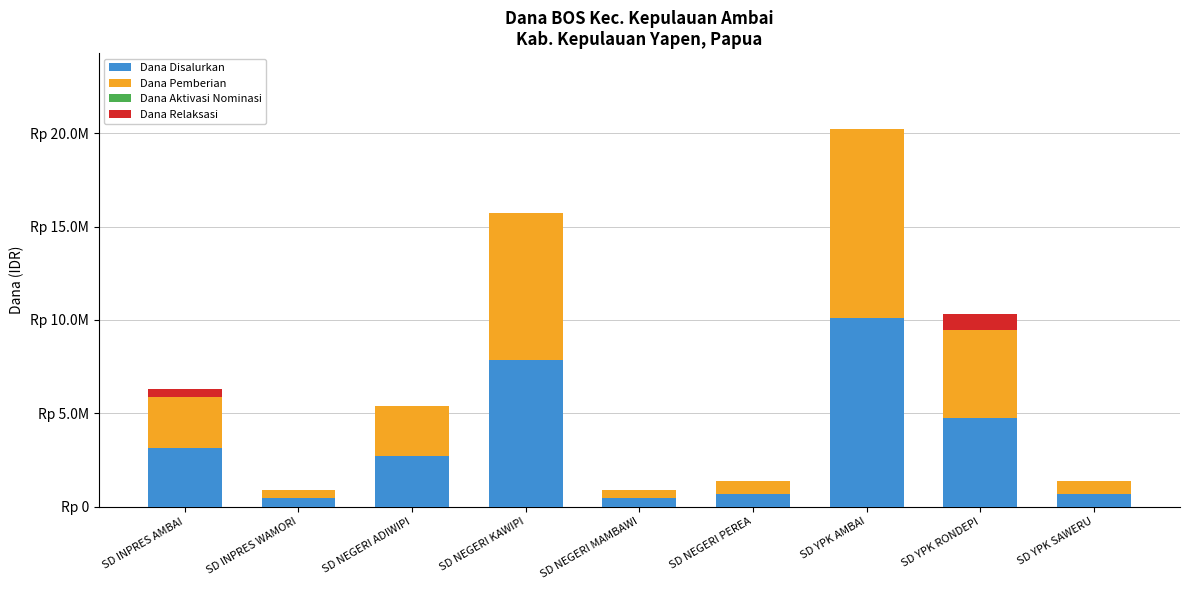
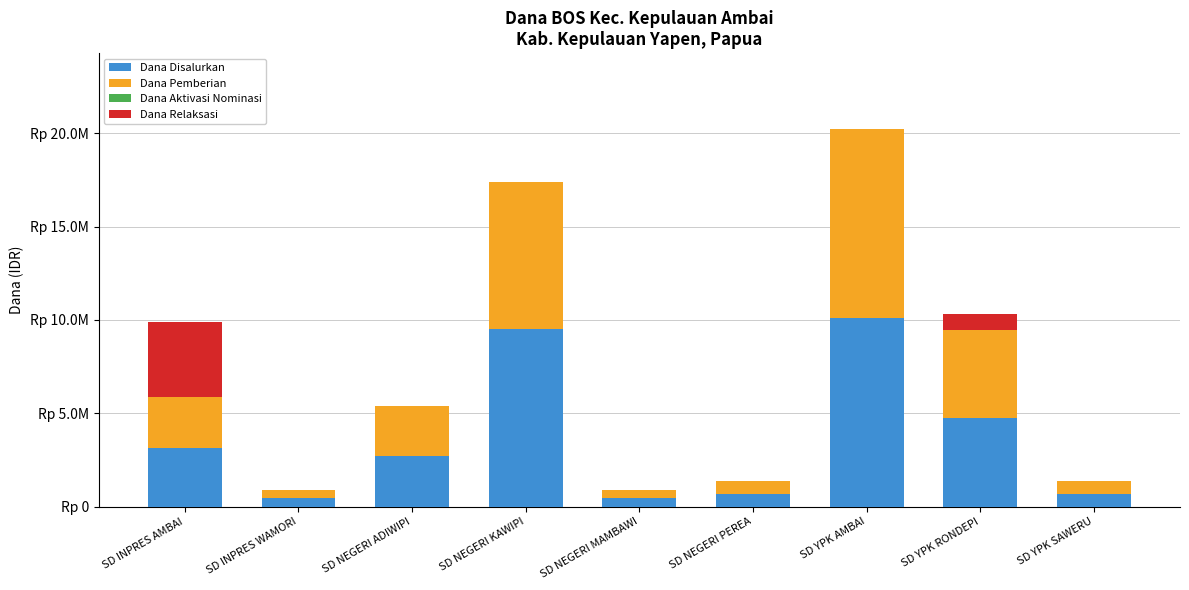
  {
    "Dana Disalurkan": {
      "SD INPRES AMBAI": "Rp 3200000",
      "SD INPRES WAMORI": "Rp 500000",
      "SD NEGERI ADIWIPI": "Rp 2700000",
-     "SD NEGERI KAWIPI": "Rp 7900000",
+     "SD NEGERI KAWIPI": "Rp 9500000",
      "SD NEGERI MAMBAWI": "Rp 500000",
      "SD NEGERI PEREA": "Rp 700000",
      "SD YPK AMBAI": "Rp 10100000",
      "SD YPK RONDEPI": "Rp 4700000",
      "SD YPK SAWERU": "Rp 700000"
    },
    "Dana Relaksasi": {
-     "SD INPRES AMBAI": "Rp 500000",
+     "SD INPRES AMBAI": "Rp 4100000",
      "SD INPRES WAMORI": "Rp 0",
      "SD NEGERI ADIWIPI": "Rp 0",
      "SD NEGERI KAWIPI": "Rp 0",
      "SD NEGERI MAMBAWI": "Rp 0",
      "SD NEGERI PEREA": "Rp 0",
      "SD YPK AMBAI": "Rp 0",
      "SD YPK RONDEPI": "Rp 900000",
      "SD YPK SAWERU": "Rp 0"
    }
  }
